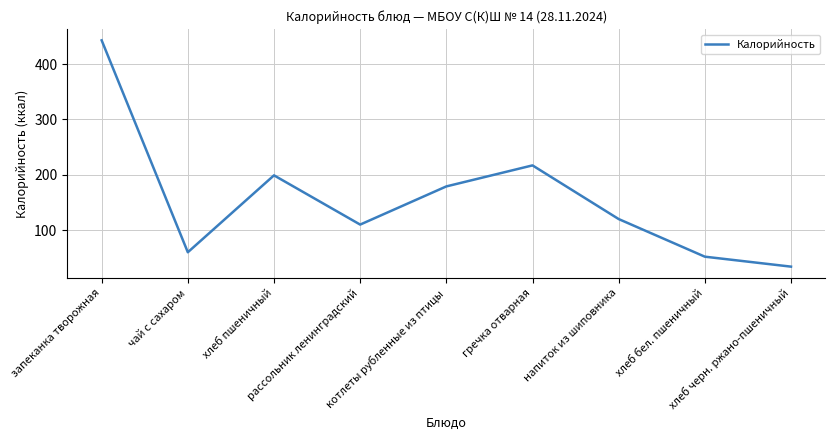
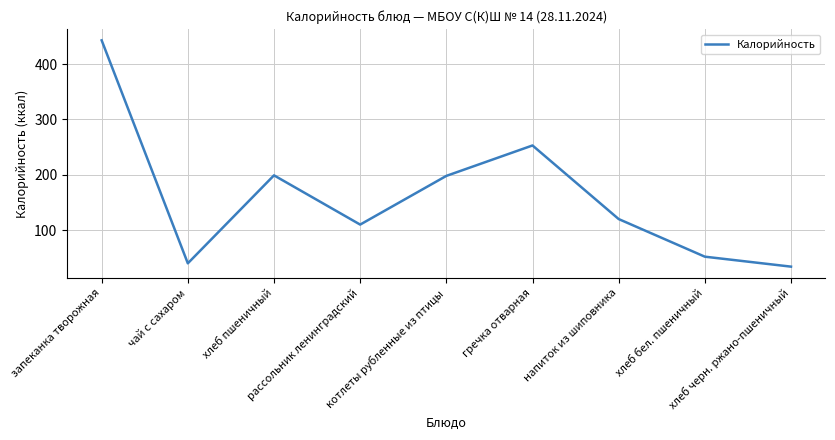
  {
    "запеканка творожная": 440,
-   "чай с сахаром": 60,
+   "чай с сахаром": 40,
    "хлеб пшеничный": 200,
    "рассольник ленинградский": 110,
-   "котлеты рубленные из птицы": 180,
-   "гречка отварная": 220,
+   "котлеты рубленные из птицы": 200,
+   "гречка отварная": 250,
    "напиток из шиповника": 120,
    "хлеб бел. пшеничный": 50,
    "хлеб черн. ржано-пшеничный": 30
  }
